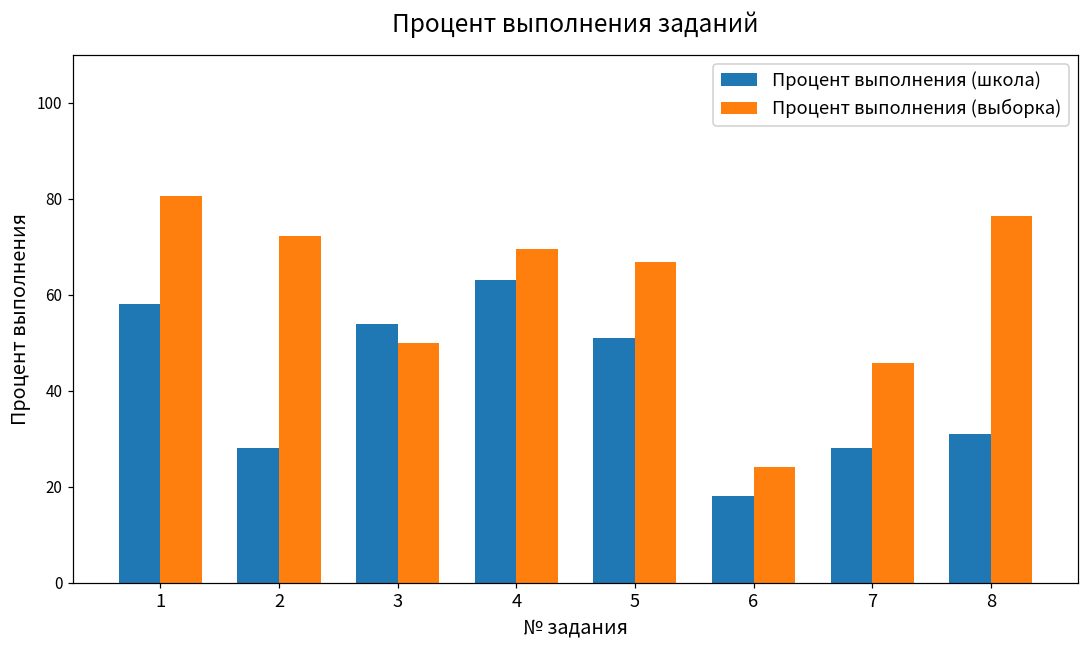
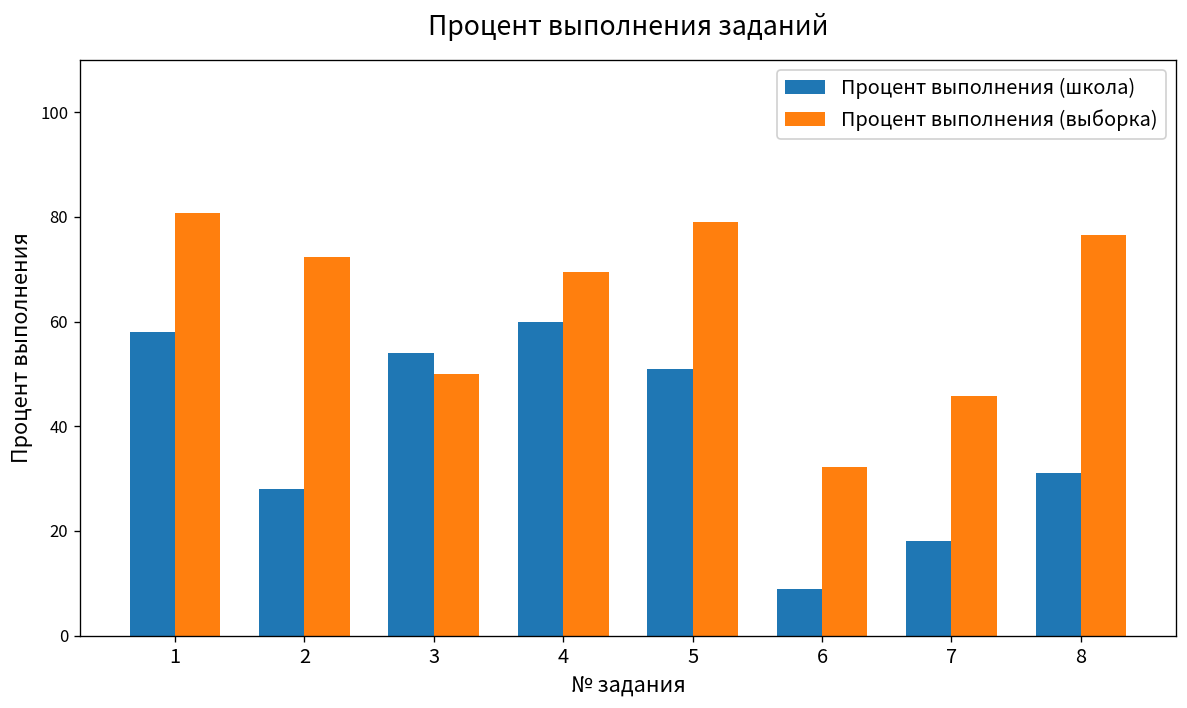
  {
    "Процент выполнения (школа)": {
      "1": 58,
      "2": 28,
      "3": 54,
-     "4": 63,
+     "4": 60,
      "5": 51,
-     "6": 18,
-     "7": 28,
+     "6": 9,
+     "7": 18,
      "8": 31
    },
    "Процент выполнения (выборка)": {
      "1": 81,
      "2": 72,
      "3": 50,
      "4": 70,
-     "5": 67,
-     "6": 24,
+     "5": 79,
+     "6": 32,
      "7": 46,
      "8": 77
    }
  }
